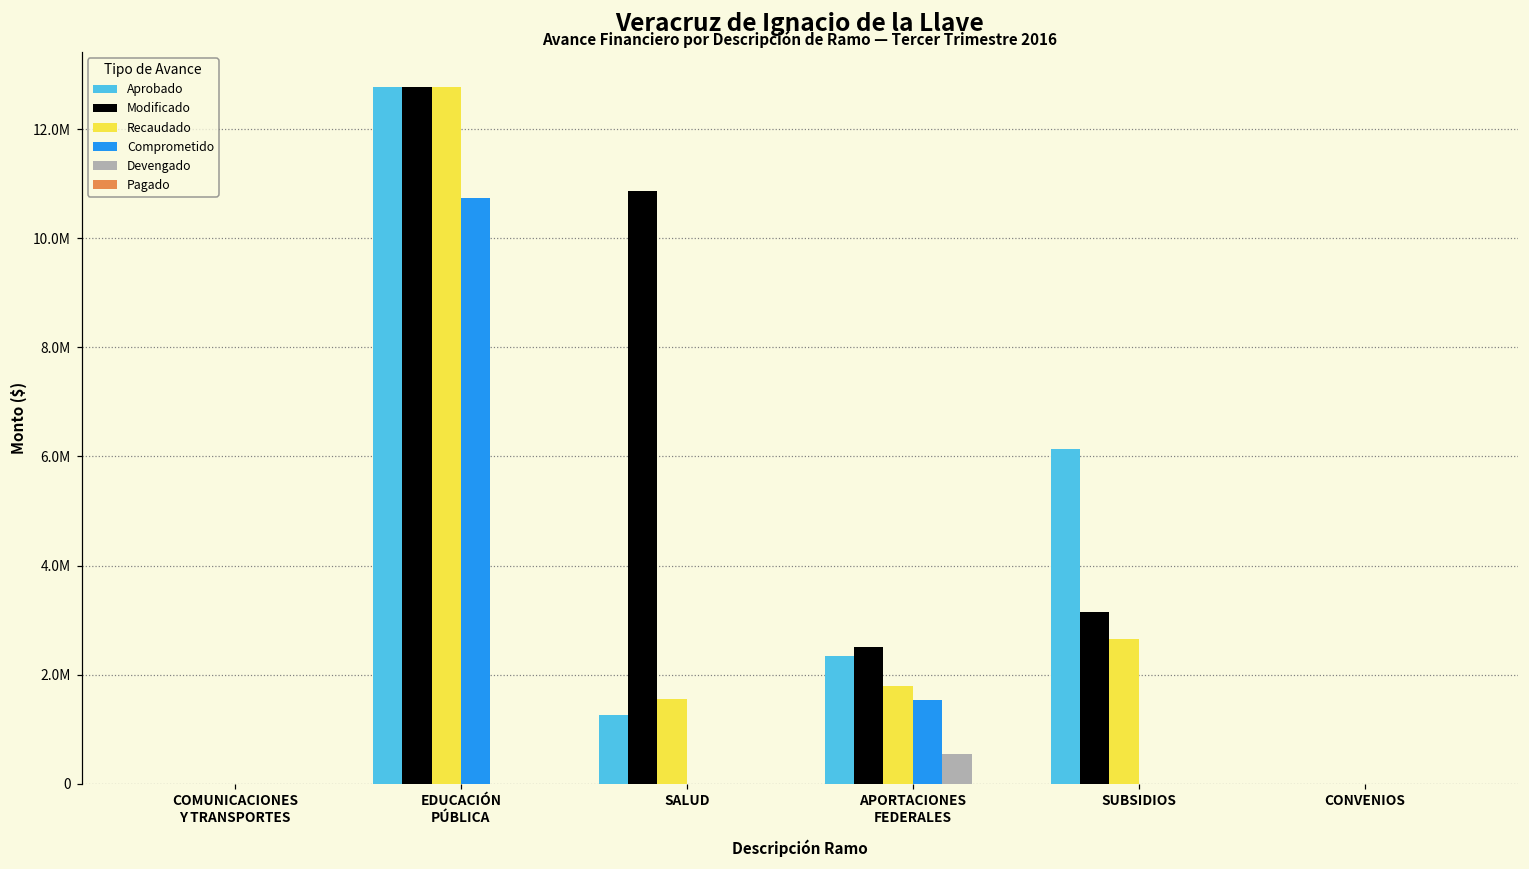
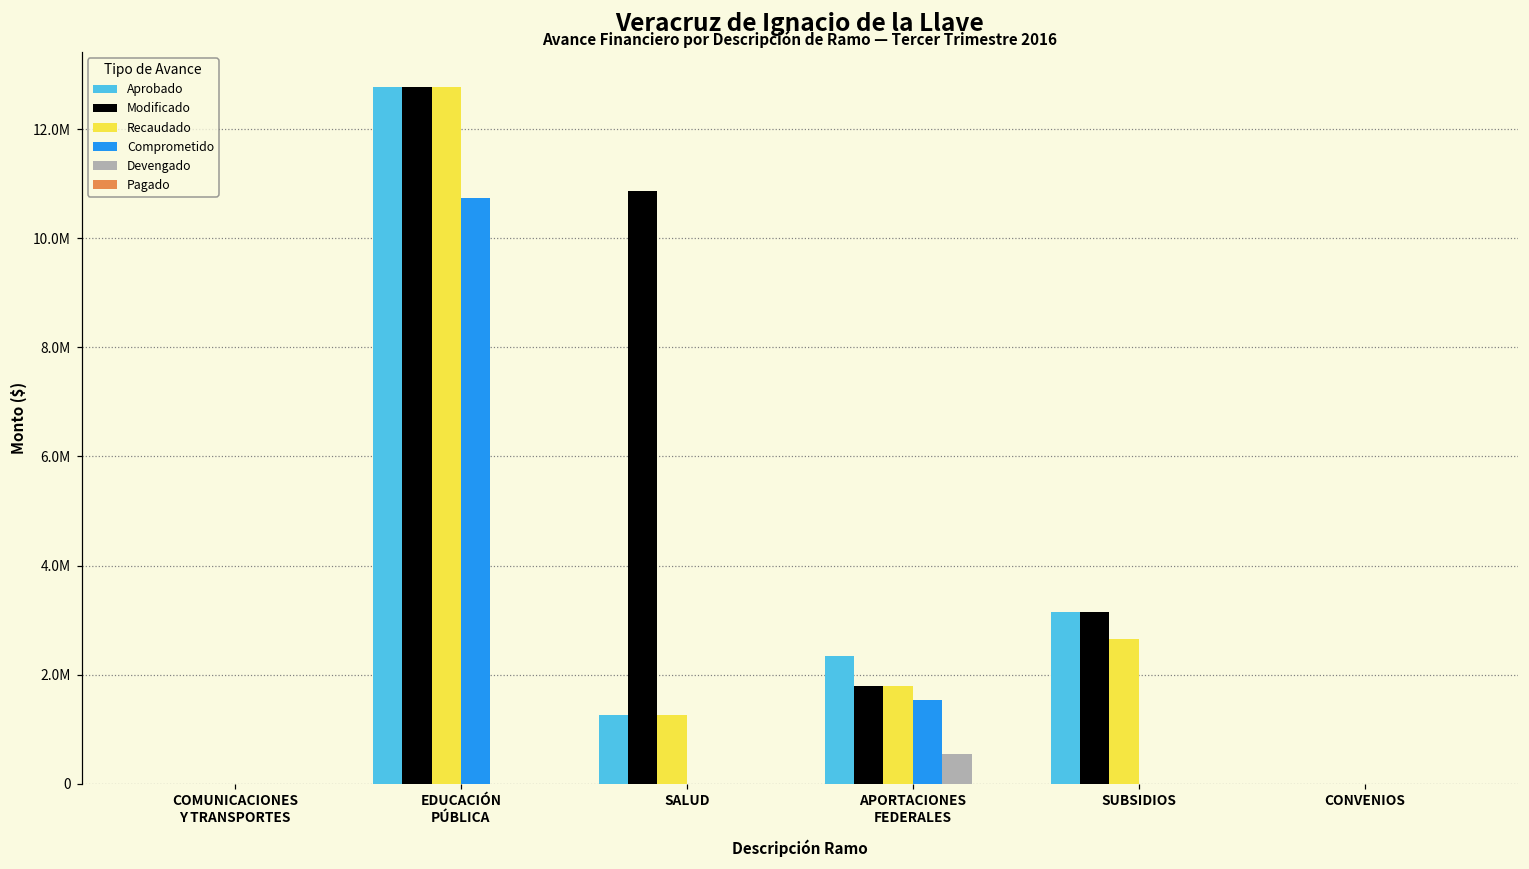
  {
    "Aprobado": {
      "EDUCACIÓN PÚBLICA": 12800000,
      "SALUD": 1300000,
      "APORTACIONES FEDERALES": 2300000,
-     "SUBSIDIOS": 6100000
+     "SUBSIDIOS": 3100000
    },
    "Modificado": {
      "EDUCACIÓN PÚBLICA": 12800000,
      "SALUD": 10900000,
-     "APORTACIONES FEDERALES": 2500000,
+     "APORTACIONES FEDERALES": 1800000,
      "SUBSIDIOS": 3100000
    },
    "Recaudado": {
      "EDUCACIÓN PÚBLICA": 12800000,
-     "SALUD": 1600000,
+     "SALUD": 1300000,
      "APORTACIONES FEDERALES": 1800000,
      "SUBSIDIOS": 2600000
    },
    "Comprometido": {
      "COMUNICACIONES Y TRANSPORTES": 0,
      "EDUCACIÓN PÚBLICA": 10700000,
      "SALUD": 0,
      "APORTACIONES FEDERALES": 1500000,
      "SUBSIDIOS": 0,
      "CONVENIOS": 0
    },
    "Devengado": {
      "COMUNICACIONES Y TRANSPORTES": 0,
      "EDUCACIÓN PÚBLICA": 0,
      "SALUD": 0,
      "APORTACIONES FEDERALES": 500000,
      "SUBSIDIOS": 0,
      "CONVENIOS": 0
    },
    "Pagado": {
      "COMUNICACIONES Y TRANSPORTES": 0,
      "EDUCACIÓN PÚBLICA": 0,
      "SALUD": 0,
      "APORTACIONES FEDERALES": 0,
      "SUBSIDIOS": 0,
      "CONVENIOS": 0
    }
  }
